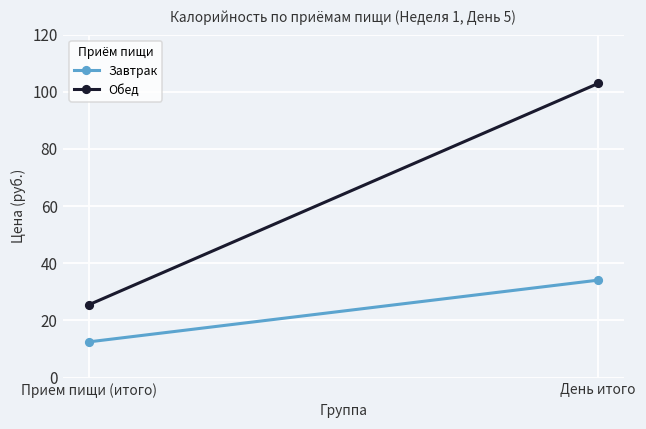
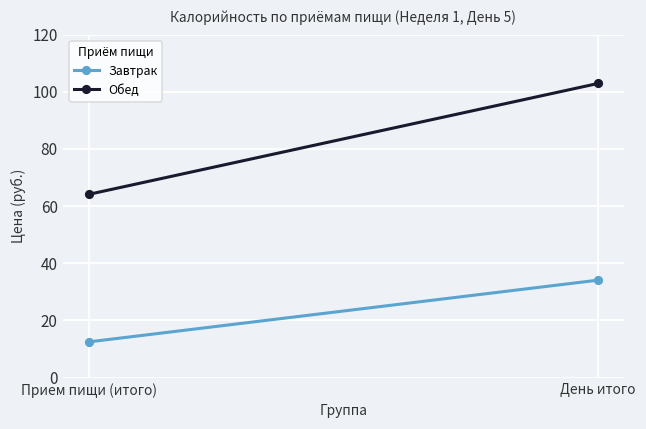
  {
    "Завтрак": {
      "Прием пищи (итого)": 13,
      "День итого": 34
    },
    "Обед": {
-     "Прием пищи (итого)": 25,
+     "Прием пищи (итого)": 64,
      "День итого": 103
    }
  }
